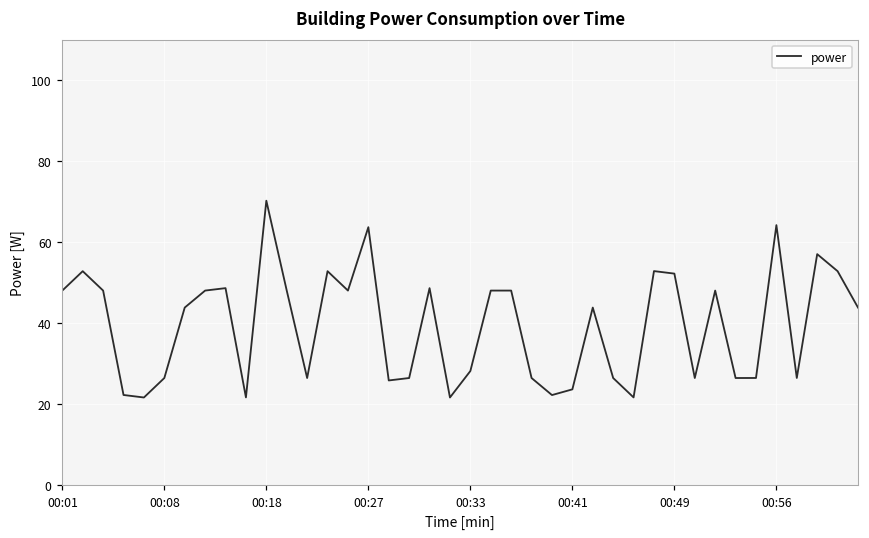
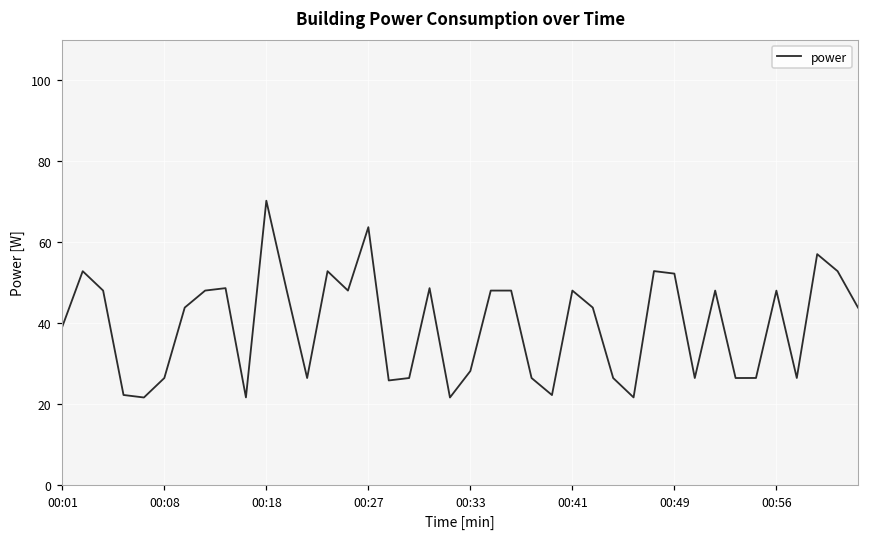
  {
-   "00:01": 48,
+   "00:01": 39,
    "00:08": 26,
    "00:18": 70,
    "00:27": 64,
    "00:33": 28,
-   "00:41": 24,
+   "00:41": 48,
    "00:49": 52,
-   "00:56": 64
+   "00:56": 48
  }
